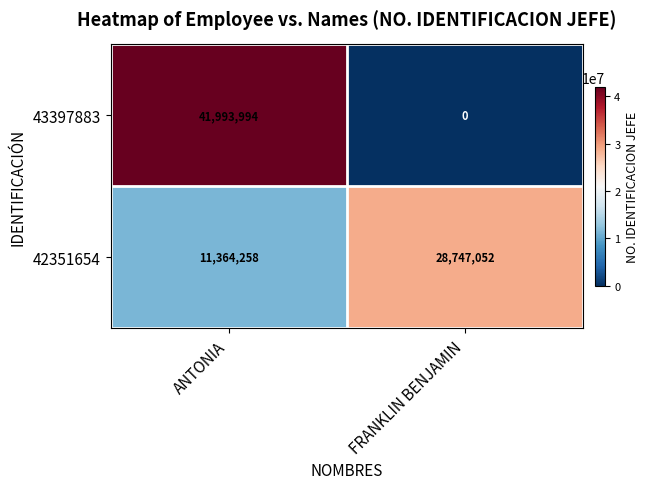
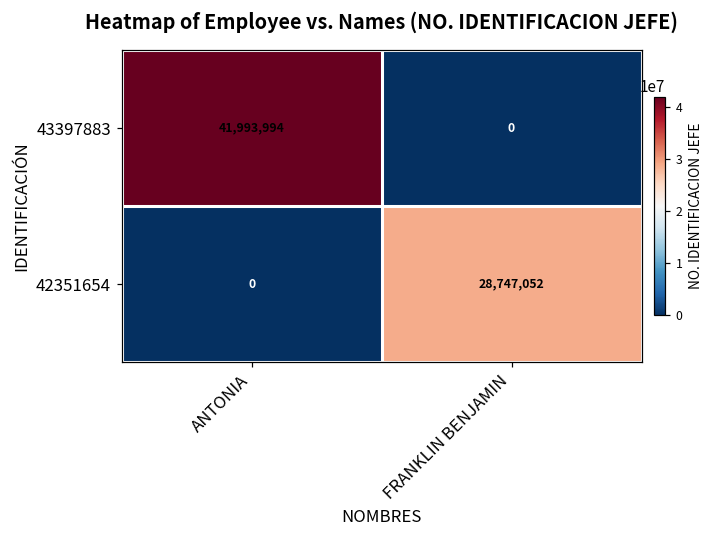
  {
    "43397883": {
      "ANTONIA": "41,993,994",
      "FRANKLIN BENJAMIN": "0"
    },
    "42351654": {
-     "ANTONIA": "11,364,258",
+     "ANTONIA": "0",
      "FRANKLIN BENJAMIN": "28,747,052"
    }
  }
